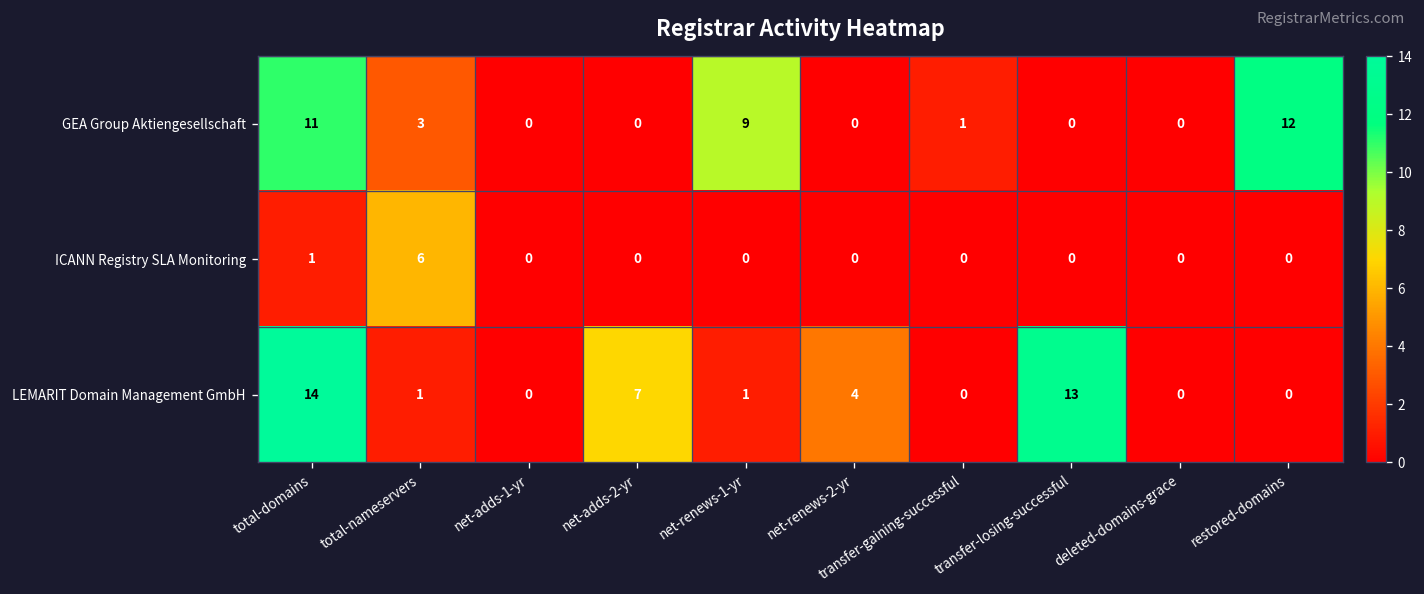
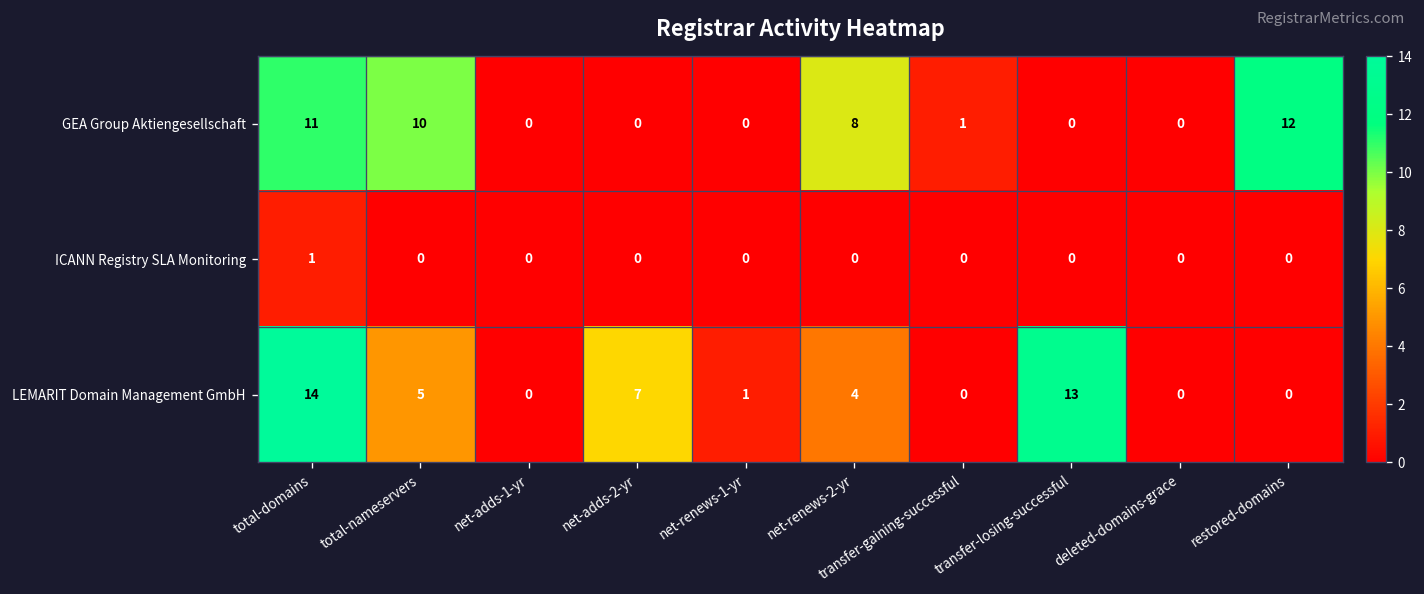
  {
    "GEA Group Aktiengesellschaft": {
      "total-domains": 11,
-     "total-nameservers": 3,
+     "total-nameservers": 10,
      "net-adds-1-yr": 0,
      "net-adds-2-yr": 0,
-     "net-renews-1-yr": 9,
-     "net-renews-2-yr": 0,
+     "net-renews-1-yr": 0,
+     "net-renews-2-yr": 8,
      "transfer-gaining-successful": 1,
      "transfer-losing-successful": 0,
      "deleted-domains-grace": 0,
      "restored-domains": 12
    },
    "ICANN Registry SLA Monitoring": {
      "total-domains": 1,
-     "total-nameservers": 6,
+     "total-nameservers": 0,
      "net-adds-1-yr": 0,
      "net-adds-2-yr": 0,
      "net-renews-1-yr": 0,
      "net-renews-2-yr": 0,
      "transfer-gaining-successful": 0,
      "transfer-losing-successful": 0,
      "deleted-domains-grace": 0,
      "restored-domains": 0
    },
    "LEMARIT Domain Management GmbH": {
      "total-domains": 14,
-     "total-nameservers": 1,
+     "total-nameservers": 5,
      "net-adds-1-yr": 0,
      "net-adds-2-yr": 7,
      "net-renews-1-yr": 1,
      "net-renews-2-yr": 4,
      "transfer-gaining-successful": 0,
      "transfer-losing-successful": 13,
      "deleted-domains-grace": 0,
      "restored-domains": 0
    }
  }
